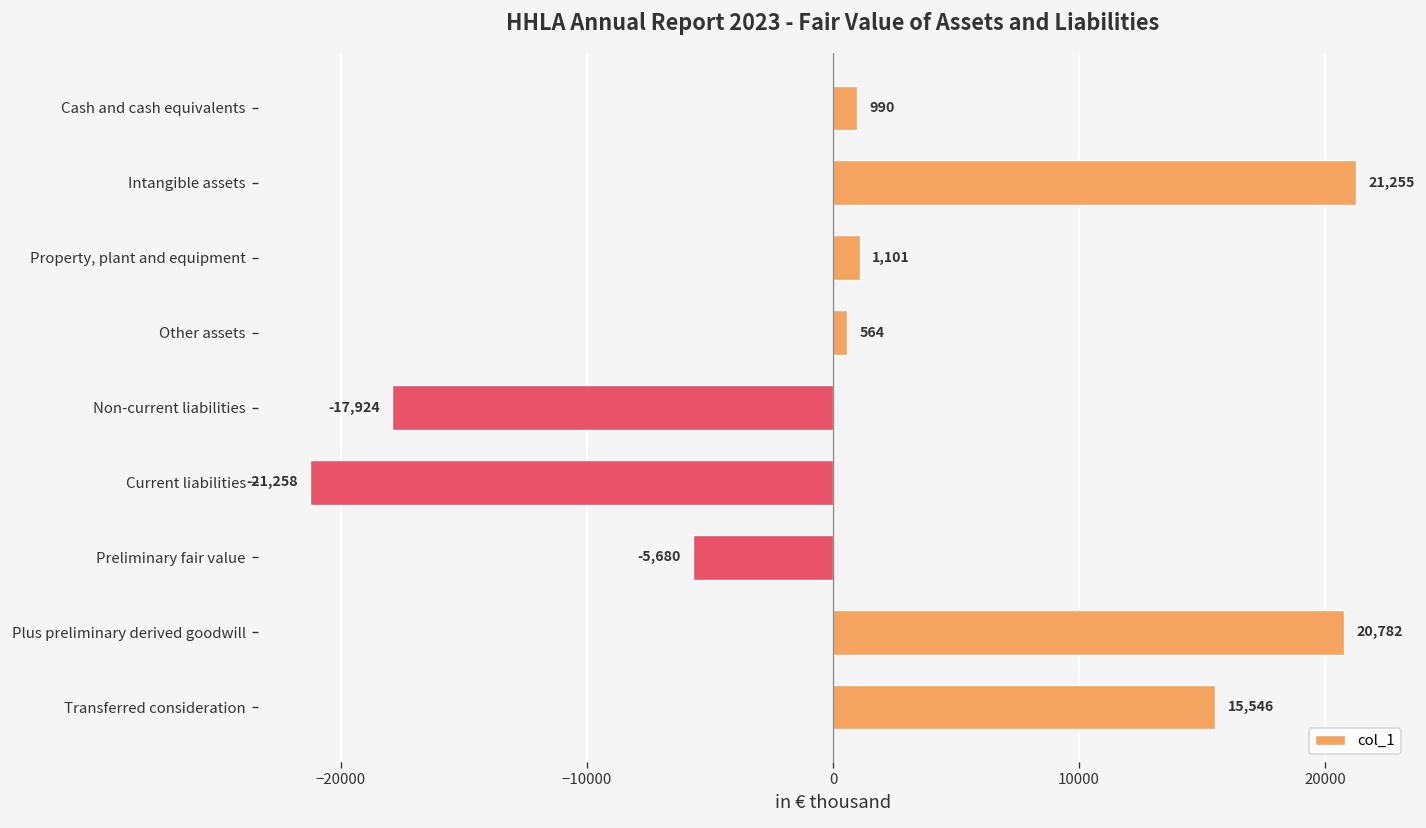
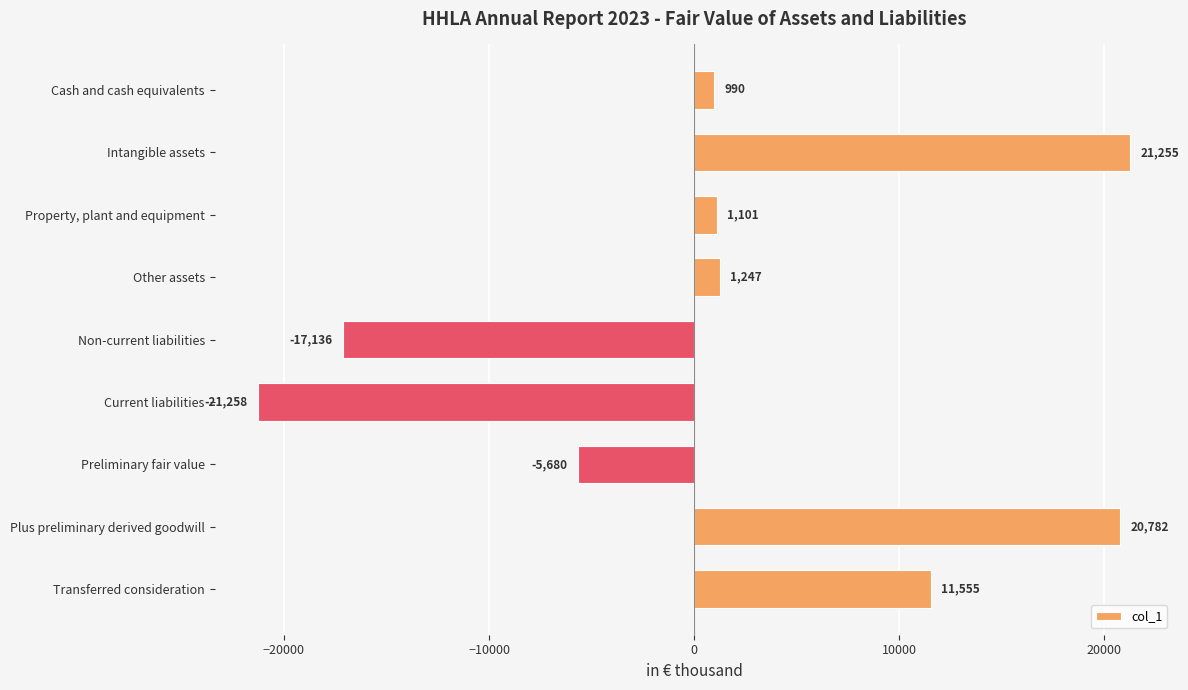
  {
    "Cash and cash equivalents": "990",
    "Intangible assets": "21,255",
    "Property, plant and equipment": "1,101",
-   "Other assets": "564",
-   "Non-current liabilities": "-17,924",
+   "Other assets": "1,247",
+   "Non-current liabilities": "-17,136",
    "Current liabilities": "-21,258",
    "Preliminary fair value": "-5,680",
    "Plus preliminary derived goodwill": "20,782",
-   "Transferred consideration": "15,546"
+   "Transferred consideration": "11,555"
  }
